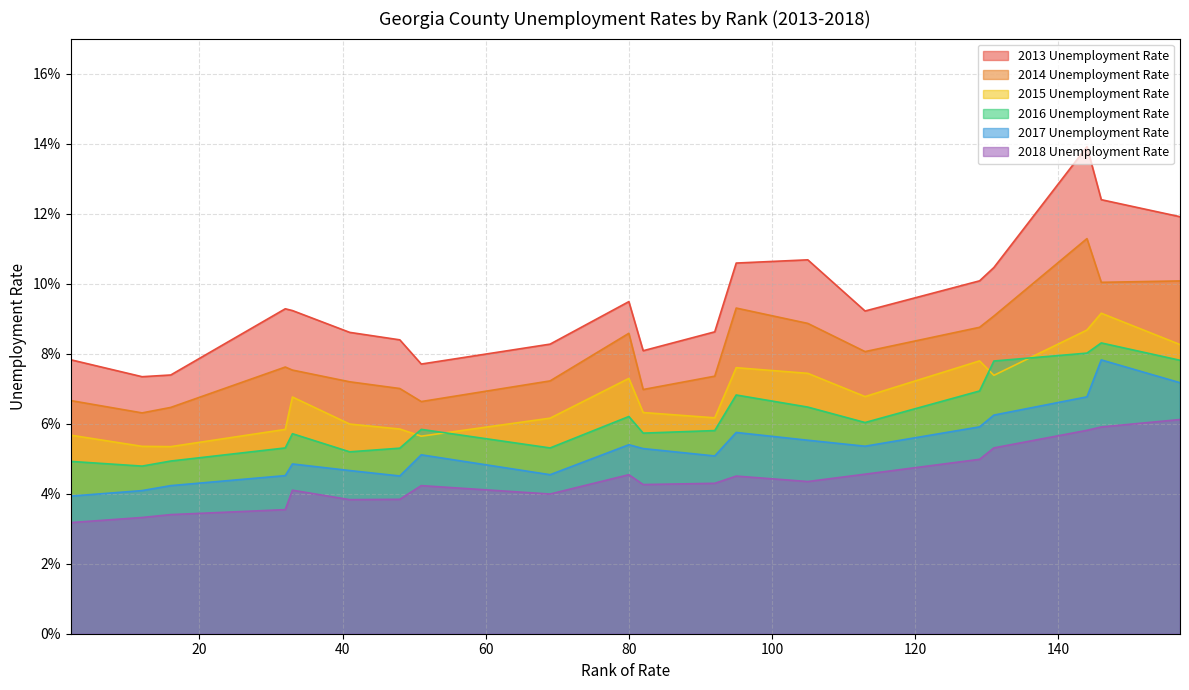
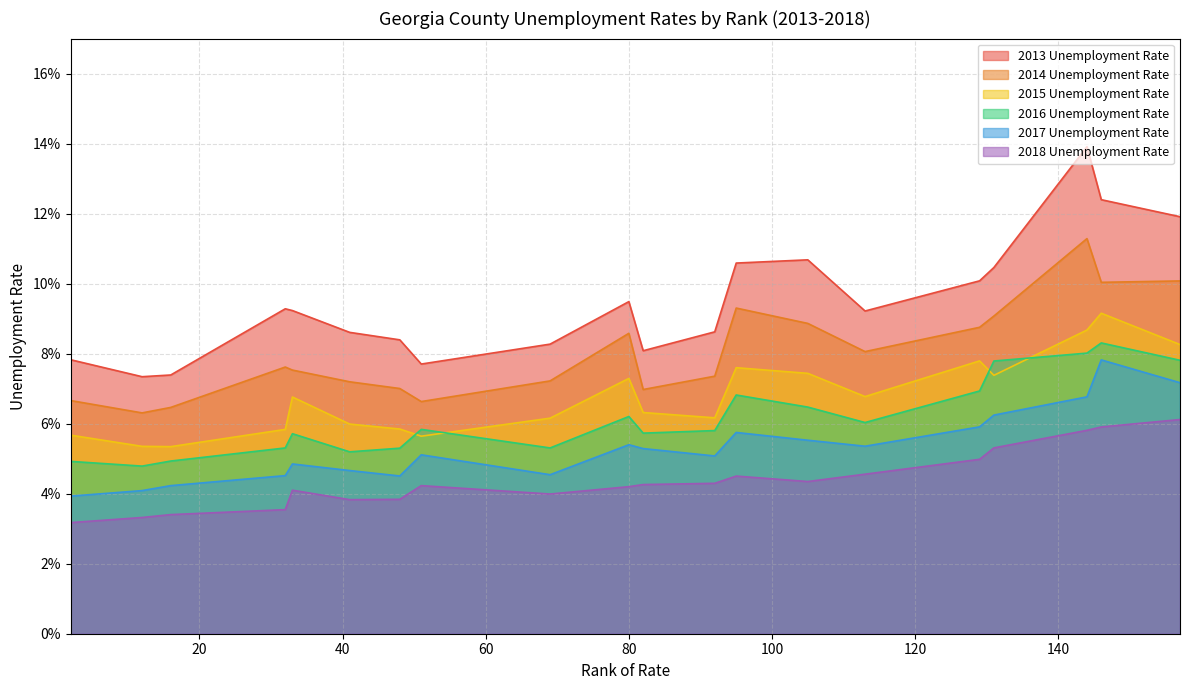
  {
    "2015 Unemployment Rate": {
      "80": "7.3%"
    },
    "2016 Unemployment Rate": {
      "80": "6.2%"
    },
    "2017 Unemployment Rate": {
      "80": "5.4%"
    },
    "2018 Unemployment Rate": {
-     "80": "4.5%"
+     "80": "4.2%"
    }
  }
